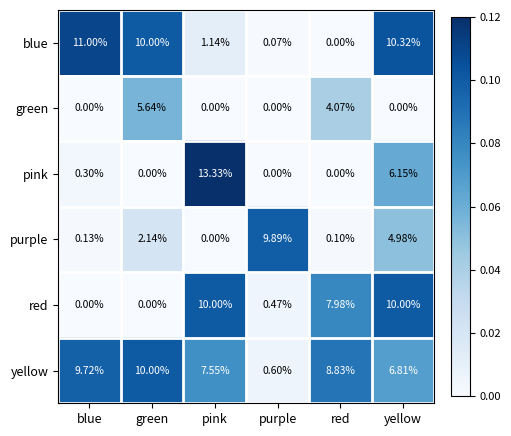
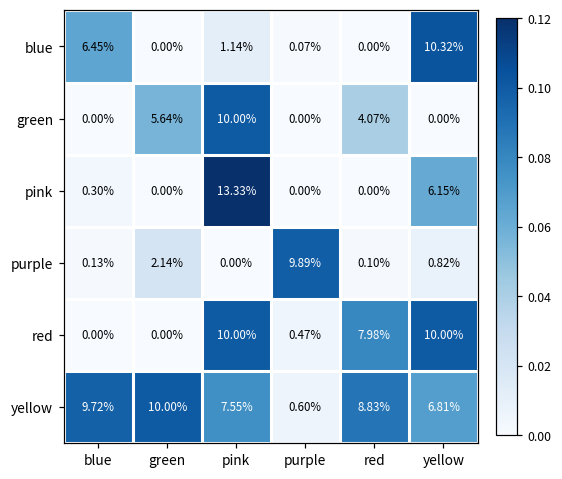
  {
    "blue": {
-     "blue": "11.00%",
-     "green": "10.00%",
+     "blue": "6.45%",
+     "green": "0.00%",
      "pink": "1.14%",
      "purple": "0.07%",
      "red": "0.00%",
      "yellow": "10.32%"
    },
    "green": {
      "blue": "0.00%",
      "green": "5.64%",
-     "pink": "0.00%",
+     "pink": "10.00%",
      "purple": "0.00%",
      "red": "4.07%",
      "yellow": "0.00%"
    },
    "pink": {
      "blue": "0.30%",
      "green": "0.00%",
      "pink": "13.33%",
      "purple": "0.00%",
      "red": "0.00%",
      "yellow": "6.15%"
    },
    "purple": {
      "blue": "0.13%",
      "green": "2.14%",
      "pink": "0.00%",
      "purple": "9.89%",
      "red": "0.10%",
-     "yellow": "4.98%"
+     "yellow": "0.82%"
    },
    "red": {
      "blue": "0.00%",
      "green": "0.00%",
      "pink": "10.00%",
      "purple": "0.47%",
      "red": "7.98%",
      "yellow": "10.00%"
    },
    "yellow": {
      "blue": "9.72%",
      "green": "10.00%",
      "pink": "7.55%",
      "purple": "0.60%",
      "red": "8.83%",
      "yellow": "6.81%"
    }
  }
